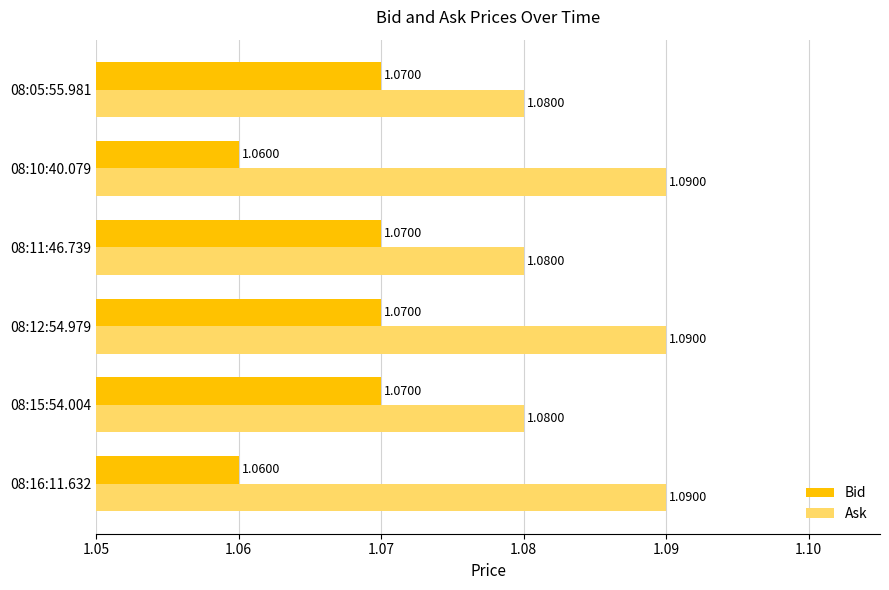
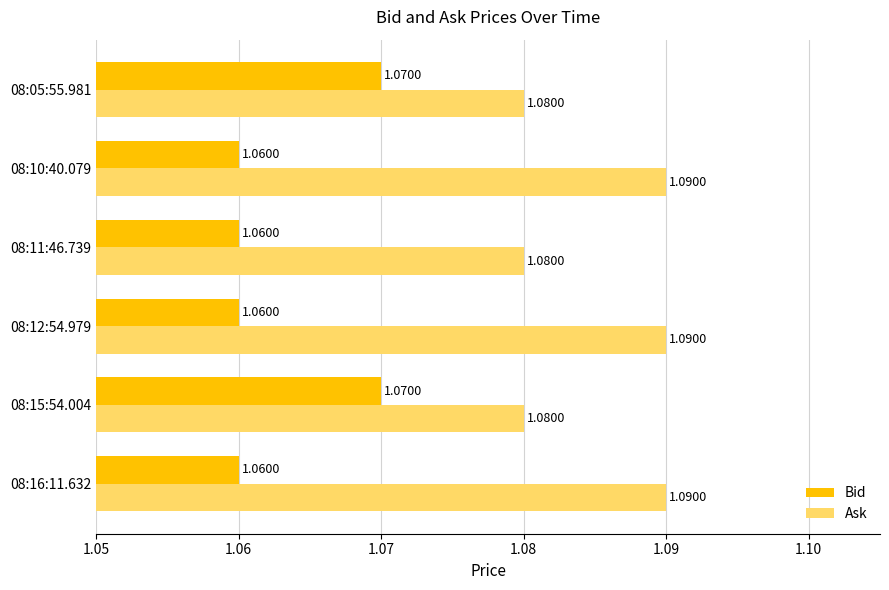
  {
    "Bid": {
      "08:05:55.981": 1.0700,
      "08:10:40.079": 1.0600,
-     "08:11:46.739": 1.0700,
-     "08:12:54.979": 1.0700,
+     "08:11:46.739": 1.0600,
+     "08:12:54.979": 1.0600,
      "08:15:54.004": 1.0700,
      "08:16:11.632": 1.0600
    },
    "Ask": {
      "08:05:55.981": 1.0800,
      "08:10:40.079": 1.0900,
      "08:11:46.739": 1.0800,
      "08:12:54.979": 1.0900,
      "08:15:54.004": 1.0800,
      "08:16:11.632": 1.0900
    }
  }
